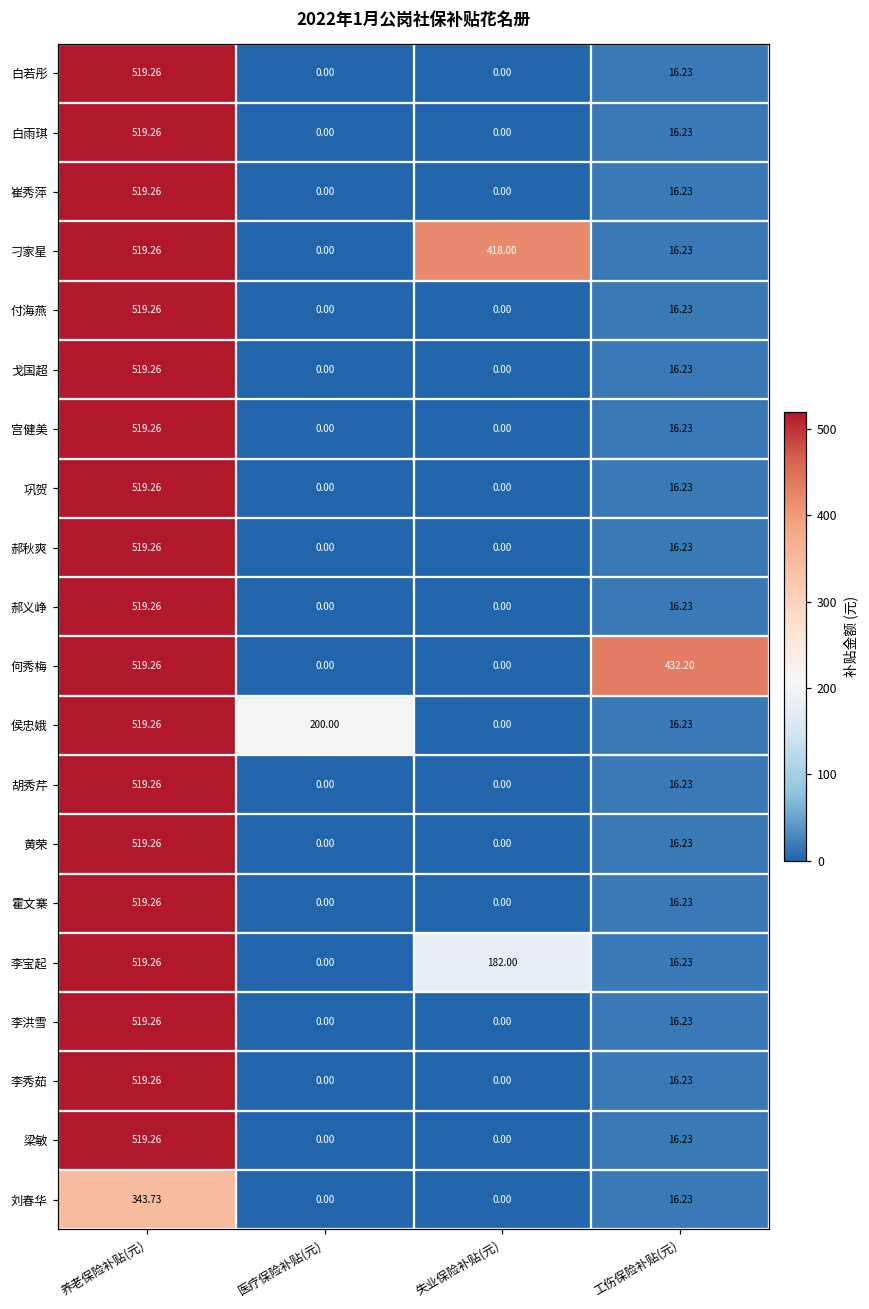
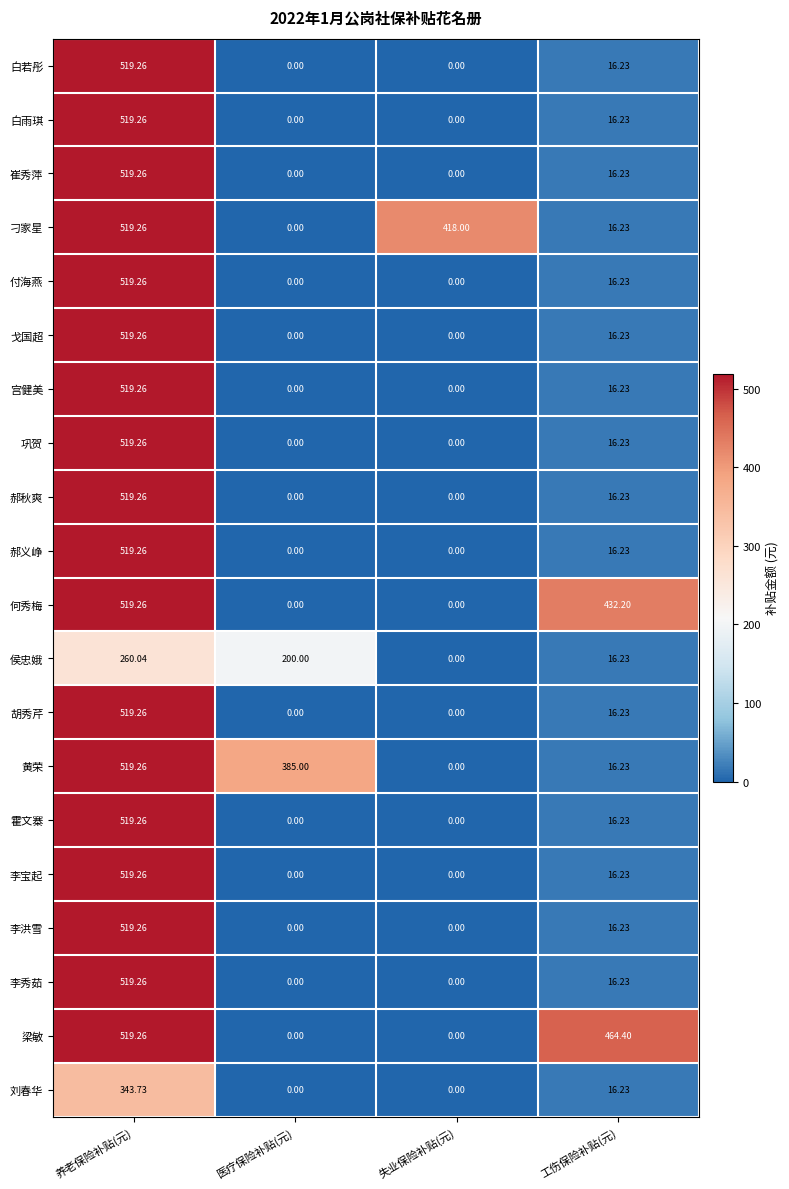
  {
    "白若彤": {
      "养老保险补贴(元)": 519.26,
      "医疗保险补贴(元)": 0.00,
      "失业保险补贴(元)": 0.00,
      "工伤保险补贴(元)": 16.23
    },
    "白雨琪": {
      "养老保险补贴(元)": 519.26,
      "医疗保险补贴(元)": 0.00,
      "失业保险补贴(元)": 0.00,
      "工伤保险补贴(元)": 16.23
    },
    "崔秀萍": {
      "养老保险补贴(元)": 519.26,
      "医疗保险补贴(元)": 0.00,
      "失业保险补贴(元)": 0.00,
      "工伤保险补贴(元)": 16.23
    },
    "刁家星": {
      "养老保险补贴(元)": 519.26,
      "医疗保险补贴(元)": 0.00,
      "失业保险补贴(元)": 418.00,
      "工伤保险补贴(元)": 16.23
    },
    "付海燕": {
      "养老保险补贴(元)": 519.26,
      "医疗保险补贴(元)": 0.00,
      "失业保险补贴(元)": 0.00,
      "工伤保险补贴(元)": 16.23
    },
    "戈国超": {
      "养老保险补贴(元)": 519.26,
      "医疗保险补贴(元)": 0.00,
      "失业保险补贴(元)": 0.00,
      "工伤保险补贴(元)": 16.23
    },
    "宫健美": {
      "养老保险补贴(元)": 519.26,
      "医疗保险补贴(元)": 0.00,
      "失业保险补贴(元)": 0.00,
      "工伤保险补贴(元)": 16.23
    },
    "巩贺": {
      "养老保险补贴(元)": 519.26,
      "医疗保险补贴(元)": 0.00,
      "失业保险补贴(元)": 0.00,
      "工伤保险补贴(元)": 16.23
    },
    "郝秋爽": {
      "养老保险补贴(元)": 519.26,
      "医疗保险补贴(元)": 0.00,
      "失业保险补贴(元)": 0.00,
      "工伤保险补贴(元)": 16.23
    },
    "郝义峥": {
      "养老保险补贴(元)": 519.26,
      "医疗保险补贴(元)": 0.00,
      "失业保险补贴(元)": 0.00,
      "工伤保险补贴(元)": 16.23
    },
    "何秀梅": {
      "养老保险补贴(元)": 519.26,
      "医疗保险补贴(元)": 0.00,
      "失业保险补贴(元)": 0.00,
      "工伤保险补贴(元)": 432.20
    },
    "侯忠娥": {
-     "养老保险补贴(元)": 519.26,
+     "养老保险补贴(元)": 260.04,
      "医疗保险补贴(元)": 200.00,
      "失业保险补贴(元)": 0.00,
      "工伤保险补贴(元)": 16.23
    },
    "胡秀芹": {
      "养老保险补贴(元)": 519.26,
      "医疗保险补贴(元)": 0.00,
      "失业保险补贴(元)": 0.00,
      "工伤保险补贴(元)": 16.23
    },
    "黄荣": {
      "养老保险补贴(元)": 519.26,
-     "医疗保险补贴(元)": 0.00,
+     "医疗保险补贴(元)": 385.00,
      "失业保险补贴(元)": 0.00,
      "工伤保险补贴(元)": 16.23
    },
    "霍文寨": {
      "养老保险补贴(元)": 519.26,
      "医疗保险补贴(元)": 0.00,
      "失业保险补贴(元)": 0.00,
      "工伤保险补贴(元)": 16.23
    },
    "李宝起": {
      "养老保险补贴(元)": 519.26,
      "医疗保险补贴(元)": 0.00,
-     "失业保险补贴(元)": 182.00,
+     "失业保险补贴(元)": 0.00,
      "工伤保险补贴(元)": 16.23
    },
    "李洪雪": {
      "养老保险补贴(元)": 519.26,
      "医疗保险补贴(元)": 0.00,
      "失业保险补贴(元)": 0.00,
      "工伤保险补贴(元)": 16.23
    },
    "李秀茹": {
      "养老保险补贴(元)": 519.26,
      "医疗保险补贴(元)": 0.00,
      "失业保险补贴(元)": 0.00,
      "工伤保险补贴(元)": 16.23
    },
    "梁敏": {
      "养老保险补贴(元)": 519.26,
      "医疗保险补贴(元)": 0.00,
      "失业保险补贴(元)": 0.00,
-     "工伤保险补贴(元)": 16.23
+     "工伤保险补贴(元)": 464.40
    },
    "刘春华": {
      "养老保险补贴(元)": 343.73,
      "医疗保险补贴(元)": 0.00,
      "失业保险补贴(元)": 0.00,
      "工伤保险补贴(元)": 16.23
    }
  }
